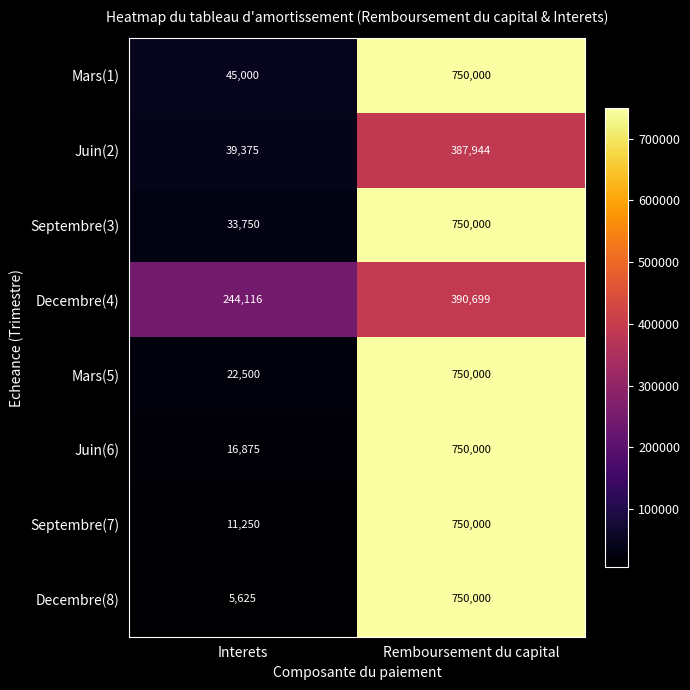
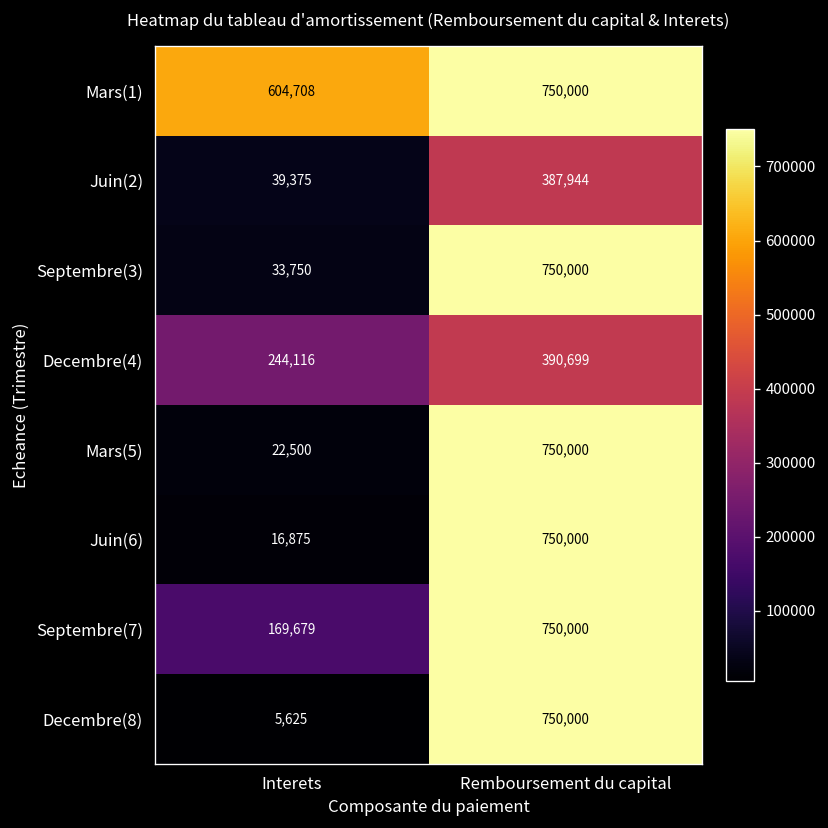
  {
    "Mars(1)": {
-     "Interets": "45,000",
+     "Interets": "604,708",
      "Remboursement du capital": "750,000"
    },
    "Juin(2)": {
      "Interets": "39,375",
      "Remboursement du capital": "387,944"
    },
    "Septembre(3)": {
      "Interets": "33,750",
      "Remboursement du capital": "750,000"
    },
    "Decembre(4)": {
      "Interets": "244,116",
      "Remboursement du capital": "390,699"
    },
    "Mars(5)": {
      "Interets": "22,500",
      "Remboursement du capital": "750,000"
    },
    "Juin(6)": {
      "Interets": "16,875",
      "Remboursement du capital": "750,000"
    },
    "Septembre(7)": {
-     "Interets": "11,250",
+     "Interets": "169,679",
      "Remboursement du capital": "750,000"
    },
    "Decembre(8)": {
      "Interets": "5,625",
      "Remboursement du capital": "750,000"
    }
  }
